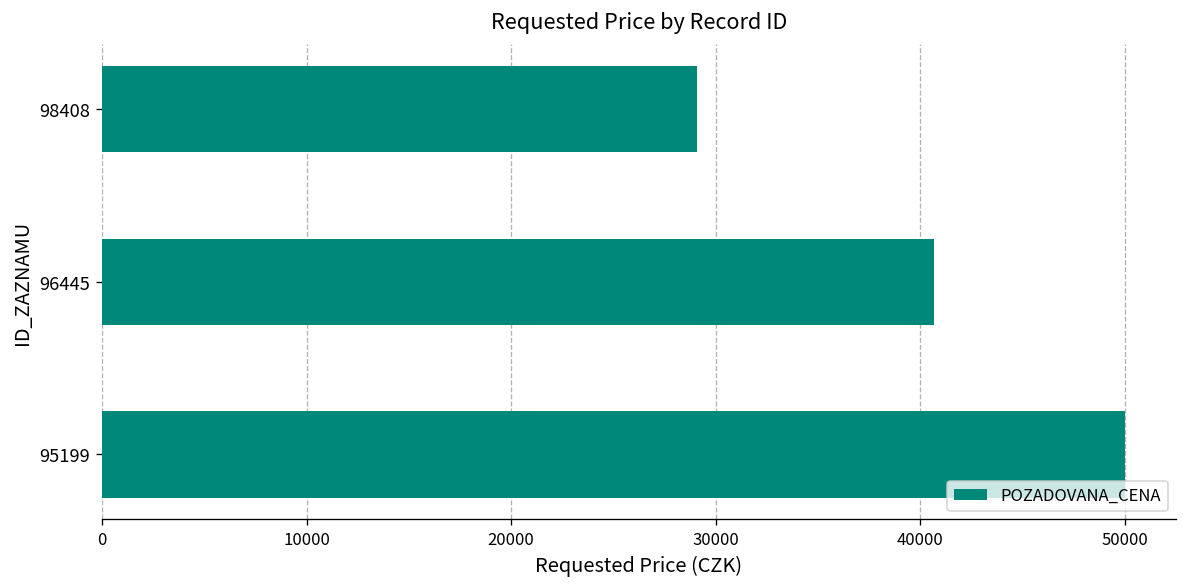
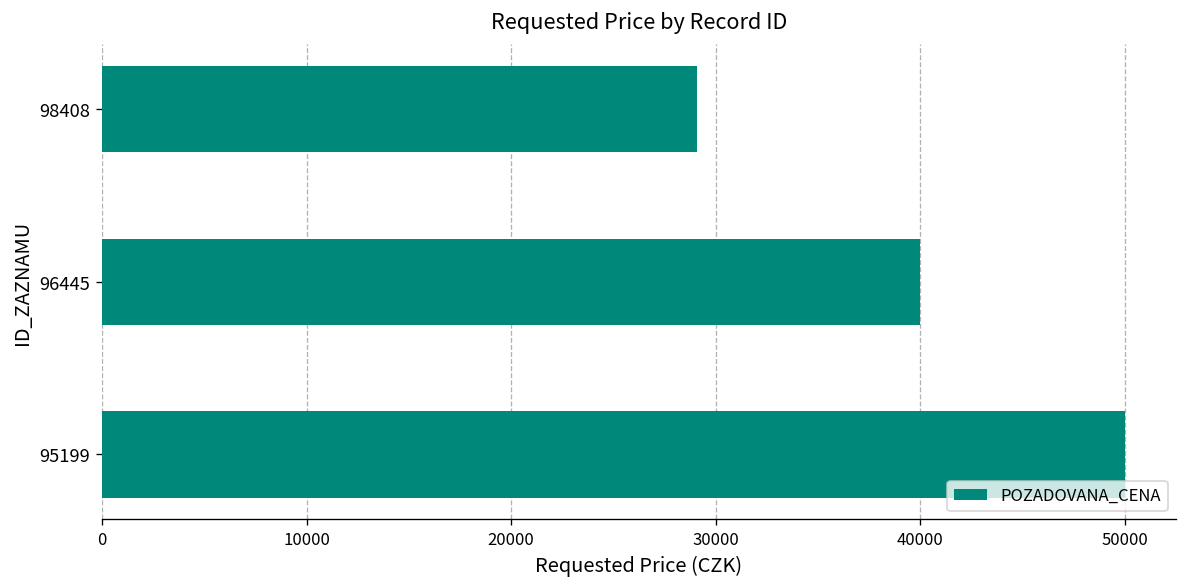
  {
    "98408": 29100,
-   "96445": 40700,
+   "96445": 40000,
    "95199": 50000
  }
